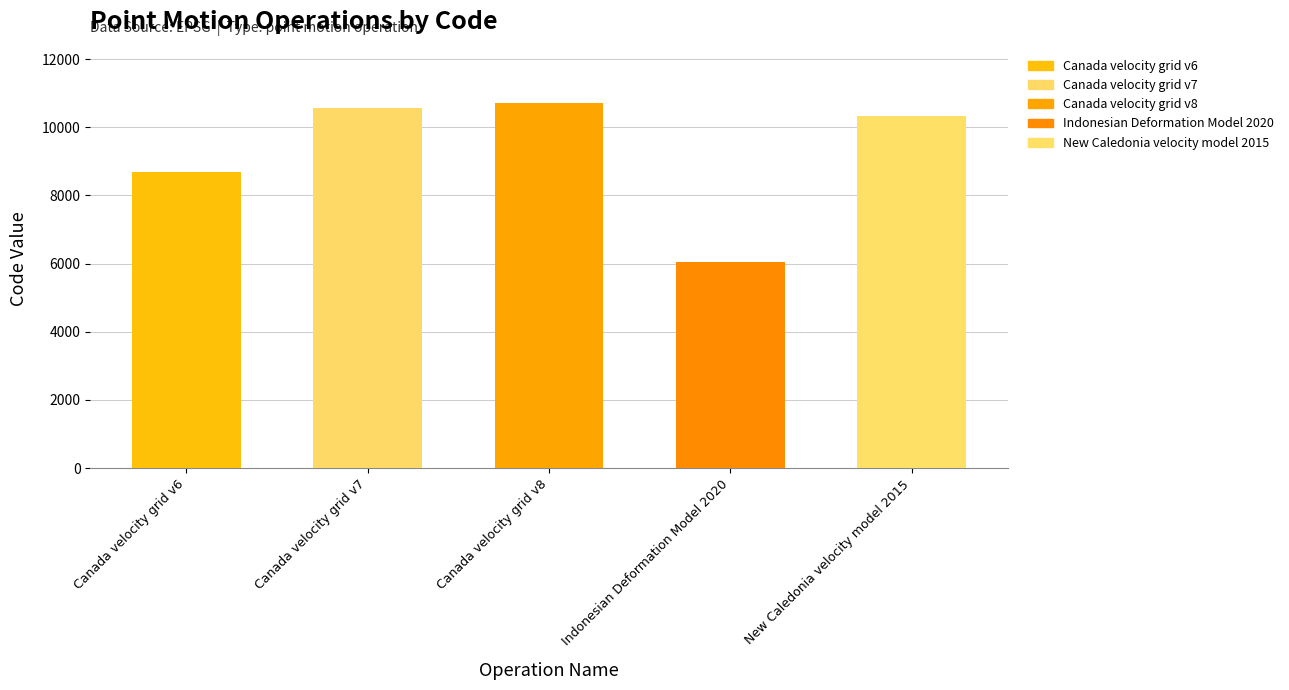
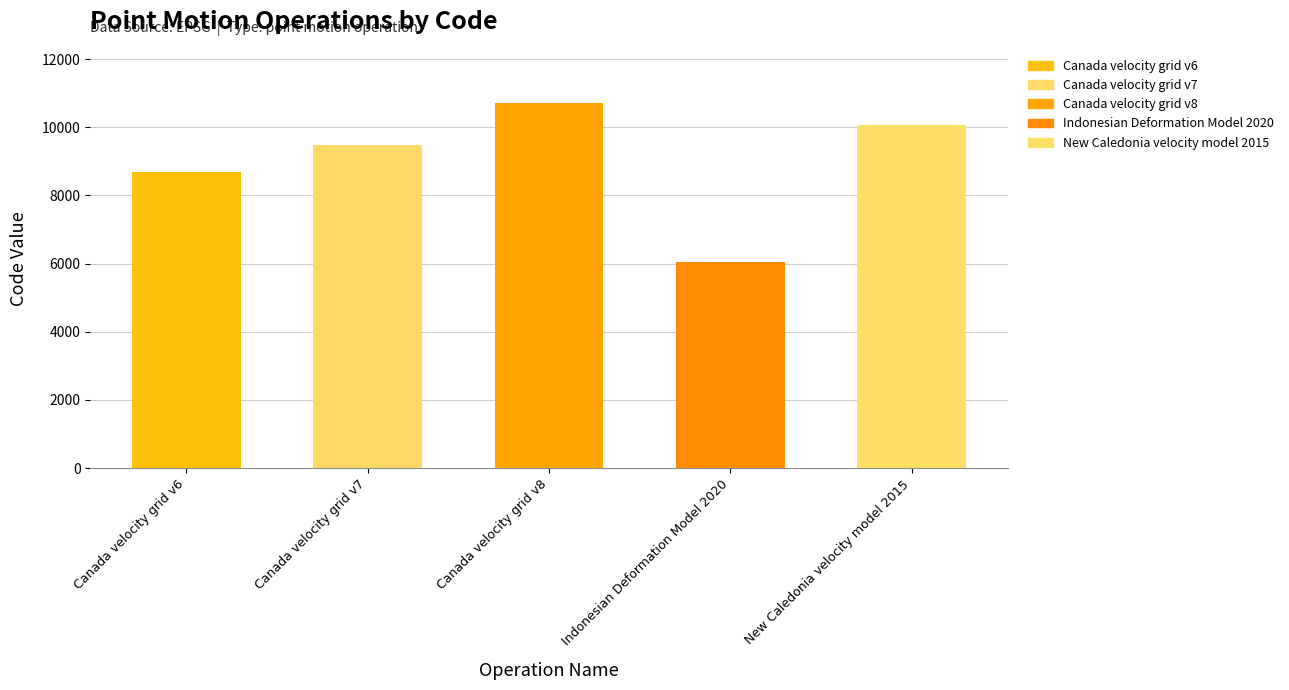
  {
    "Canada velocity grid v6": 8700,
-   "Canada velocity grid v7": 10600,
+   "Canada velocity grid v7": 9500,
    "Canada velocity grid v8": 10700,
    "Indonesian Deformation Model 2020": 6000,
-   "New Caledonia velocity model 2015": 10300
+   "New Caledonia velocity model 2015": 10100
  }
